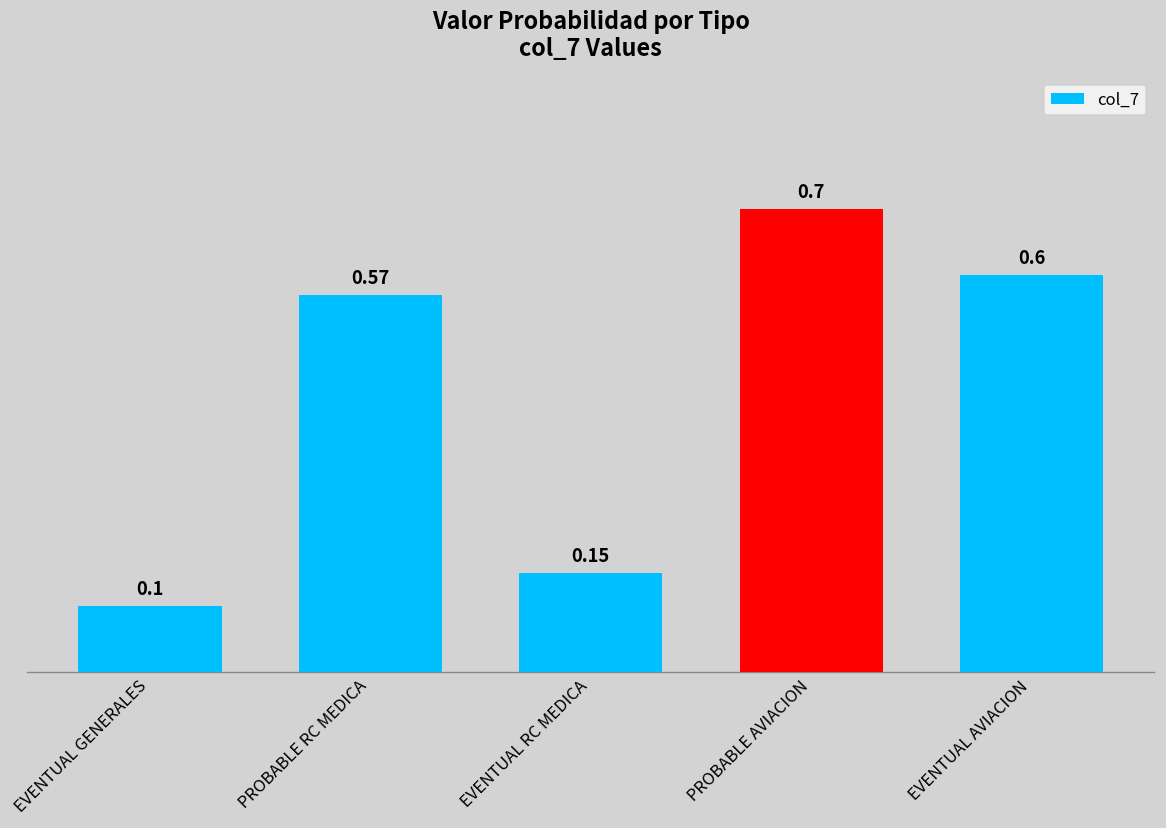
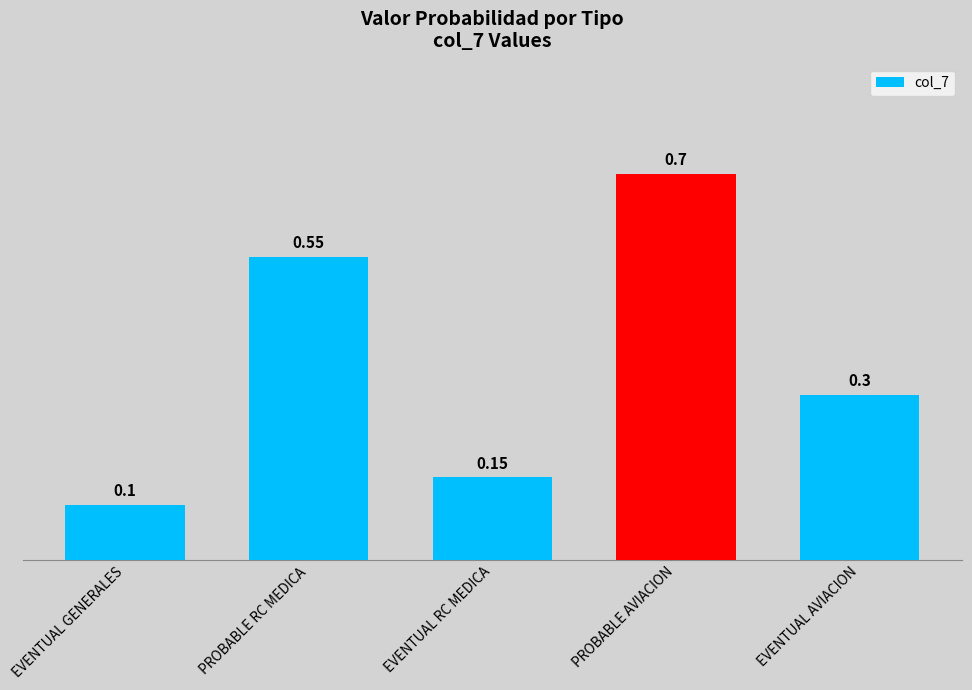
  {
    "EVENTUAL GENERALES": 0.1,
-   "PROBABLE RC MEDICA": 0.57,
+   "PROBABLE RC MEDICA": 0.55,
    "EVENTUAL RC MEDICA": 0.15,
    "PROBABLE AVIACION": 0.7,
-   "EVENTUAL AVIACION": 0.6
+   "EVENTUAL AVIACION": 0.3
  }
